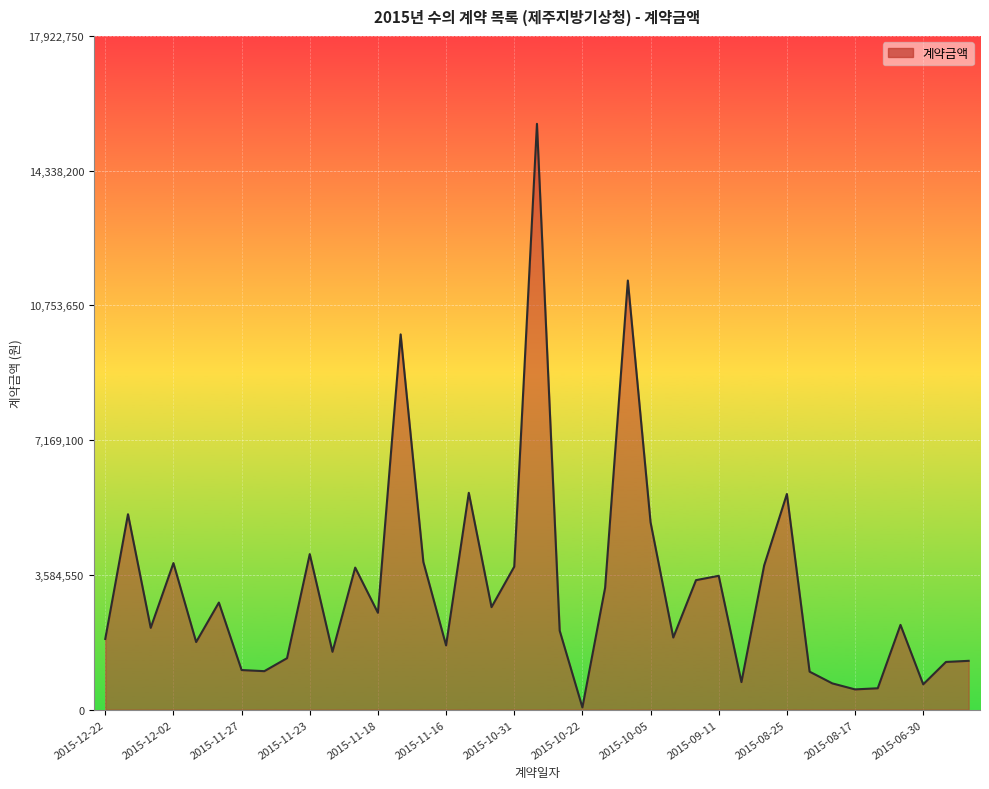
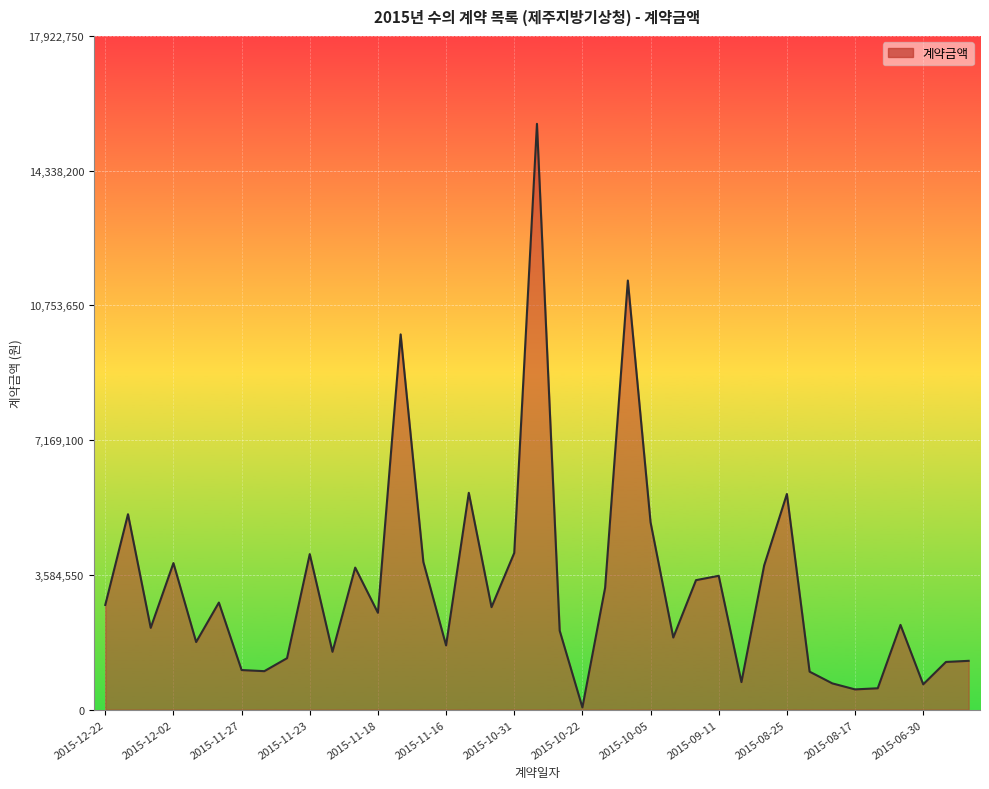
  {
-   "2015-12-22": "1,900,000",
+   "2015-12-22": "2,800,000",
    "2015-12-02": "3,900,000",
-   "2015-10-31": "3,800,000",
+   "2015-10-31": "4,200,000",
    "2015-10-22": "100,000",
    "2015-10-05": "5,000,000",
    "2015-09-11": "3,600,000"
  }
